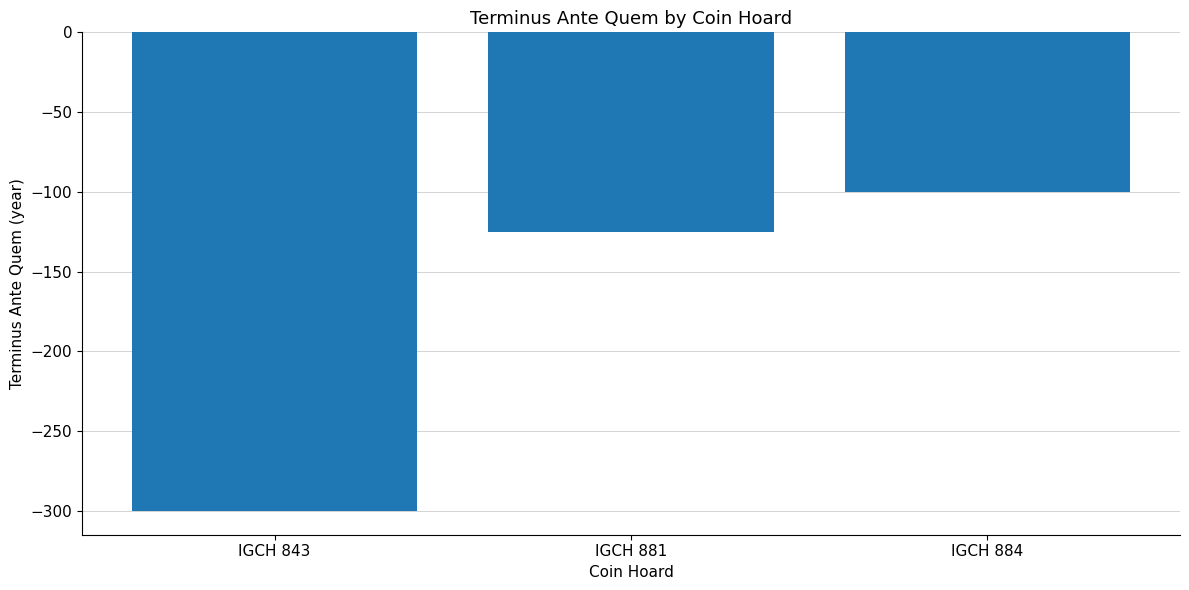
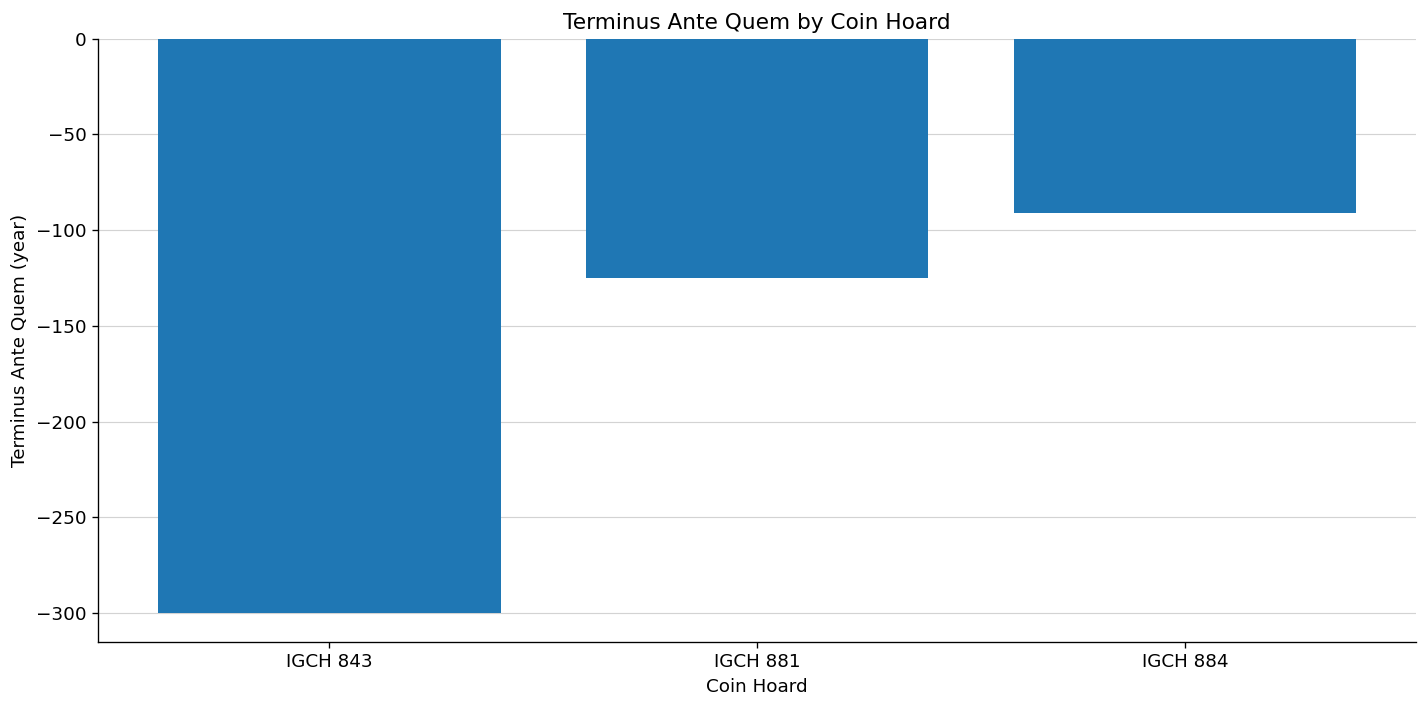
  {
    "IGCH 843": -300,
    "IGCH 881": -125,
-   "IGCH 884": -100
+   "IGCH 884": -91
  }
